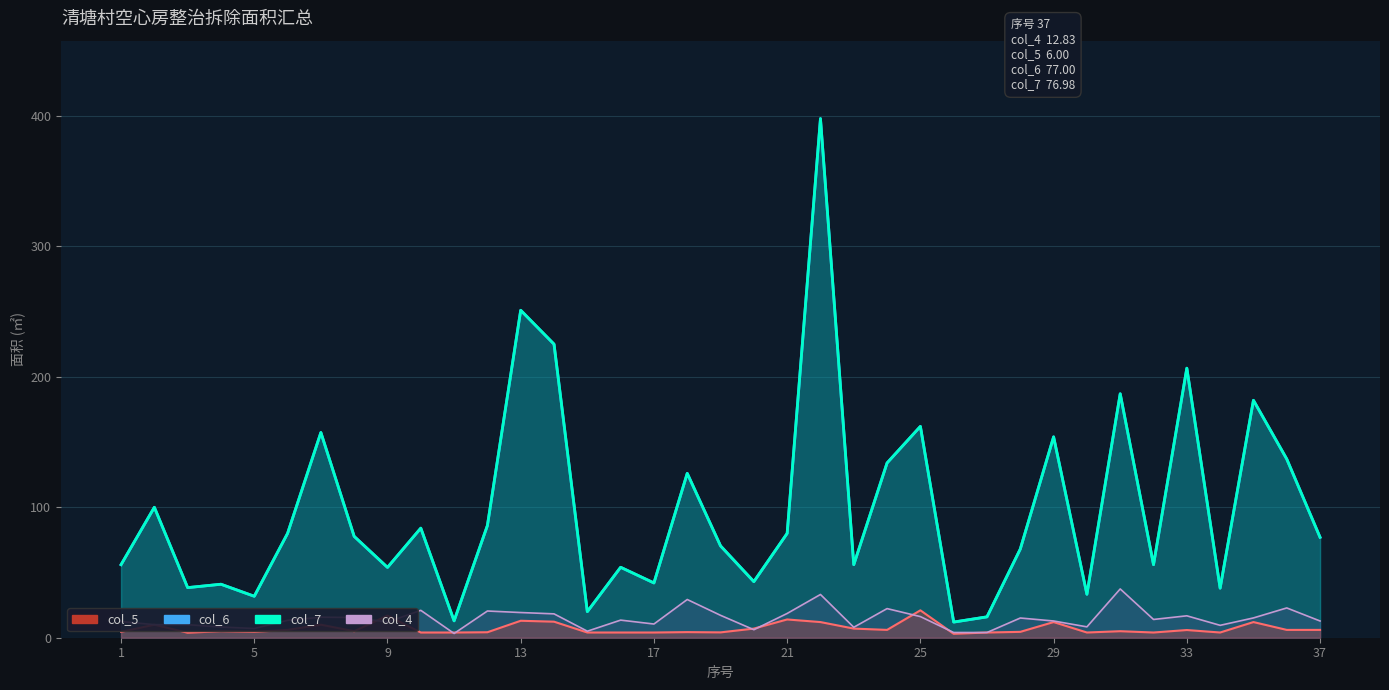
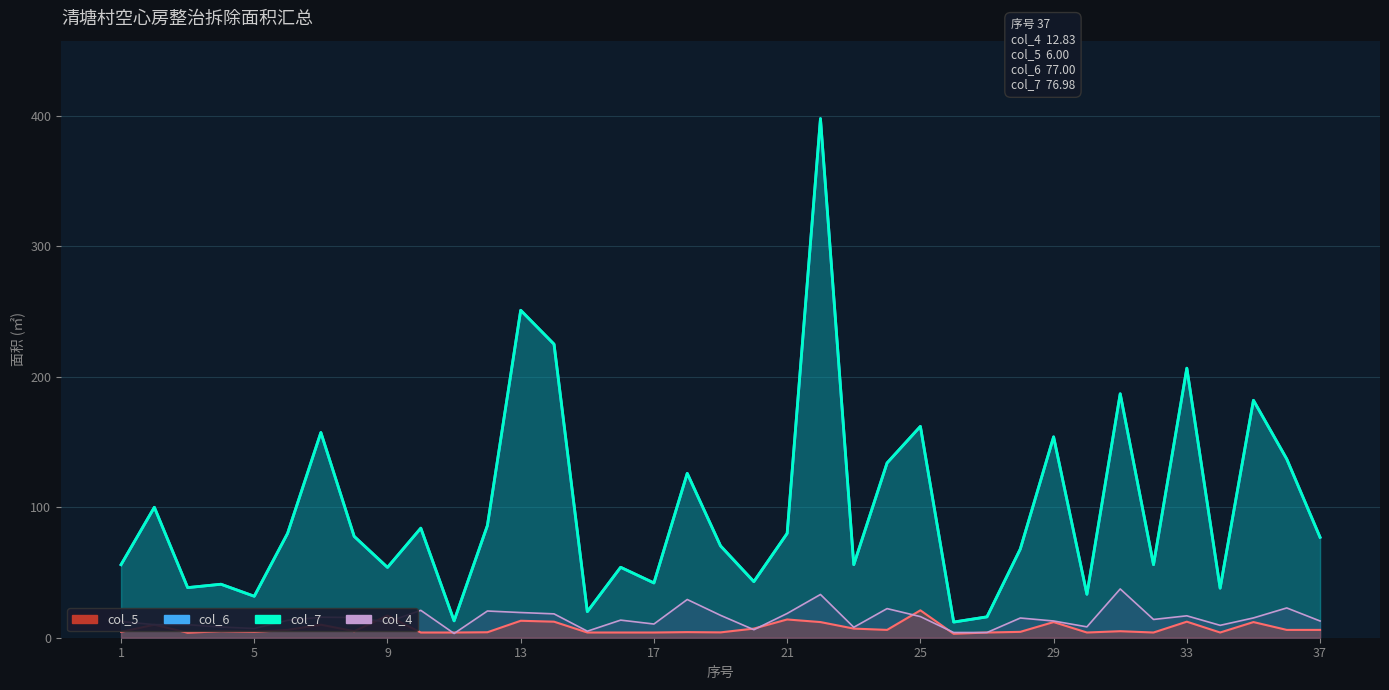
  {
    "col_5": {
      "1": 5,
      "5": 5,
      "13": 13,
      "17": 4,
      "21": 14,
      "25": 21,
-     "33": 6,
+     "33": 12,
      "37": 6
    }
  }
